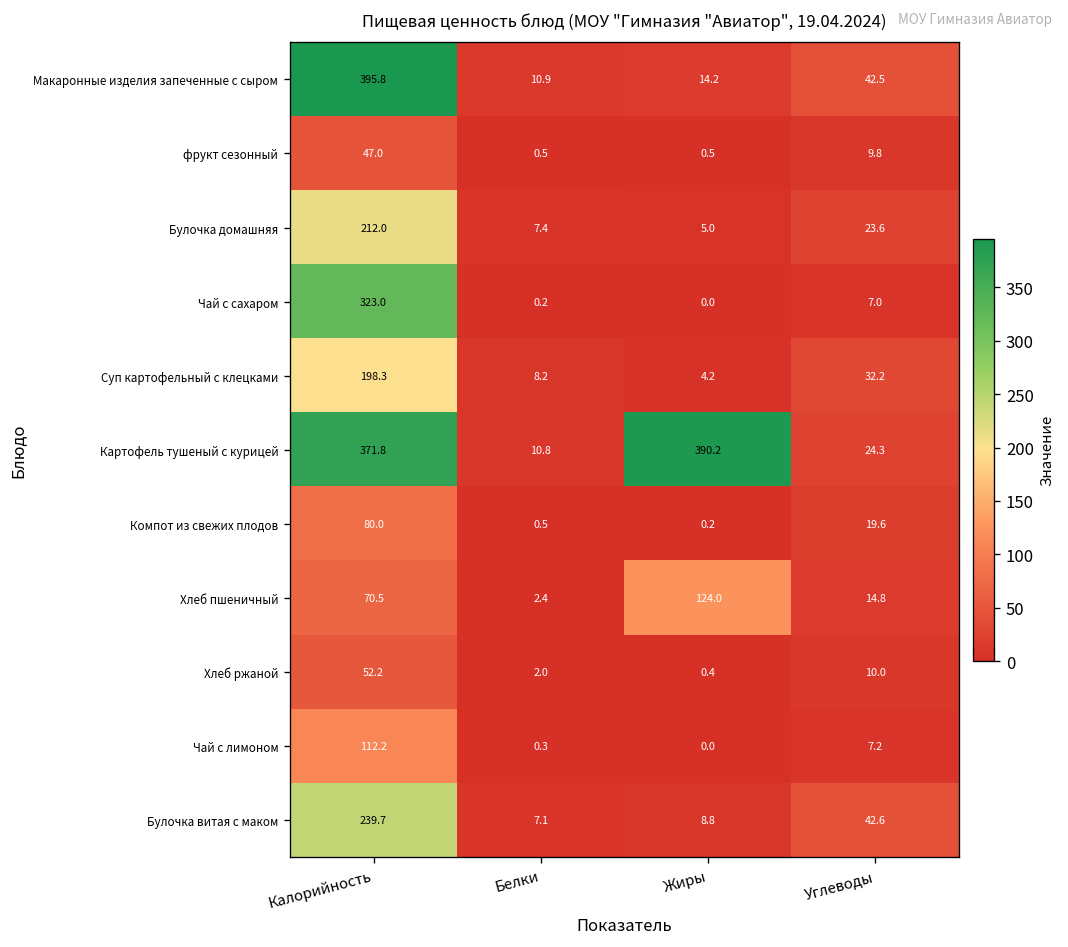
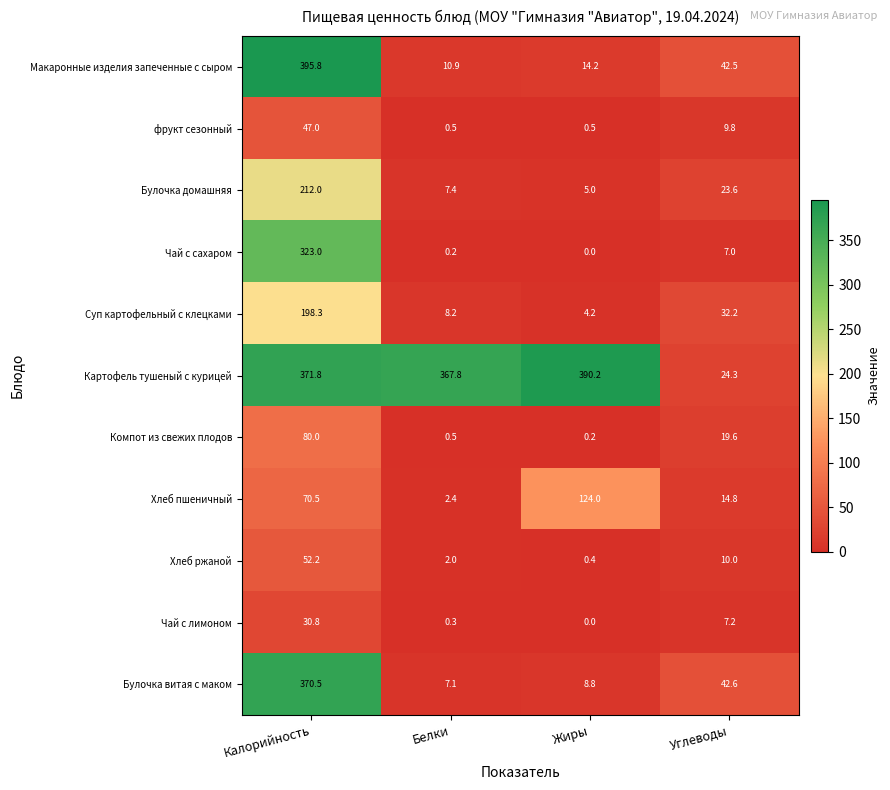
  {
    "Макаронные изделия запеченные с сыром": {
      "Калорийность": 395.8,
      "Белки": 10.9,
      "Жиры": 14.2,
      "Углеводы": 42.5
    },
    "фрукт сезонный": {
      "Калорийность": 47.0,
      "Белки": 0.5,
      "Жиры": 0.5,
      "Углеводы": 9.8
    },
    "Булочка домашняя": {
      "Калорийность": 212.0,
      "Белки": 7.4,
      "Жиры": 5.0,
      "Углеводы": 23.6
    },
    "Чай с сахаром": {
      "Калорийность": 323.0,
      "Белки": 0.2,
      "Жиры": 0.0,
      "Углеводы": 7.0
    },
    "Суп картофельный с клецками": {
      "Калорийность": 198.3,
      "Белки": 8.2,
      "Жиры": 4.2,
      "Углеводы": 32.2
    },
    "Картофель тушеный с курицей": {
      "Калорийность": 371.8,
-     "Белки": 10.8,
+     "Белки": 367.8,
      "Жиры": 390.2,
      "Углеводы": 24.3
    },
    "Компот из свежих плодов": {
      "Калорийность": 80.0,
      "Белки": 0.5,
      "Жиры": 0.2,
      "Углеводы": 19.6
    },
    "Хлеб пшеничный": {
      "Калорийность": 70.5,
      "Белки": 2.4,
      "Жиры": 124.0,
      "Углеводы": 14.8
    },
    "Хлеб ржаной": {
      "Калорийность": 52.2,
      "Белки": 2.0,
      "Жиры": 0.4,
      "Углеводы": 10.0
    },
    "Чай с лимоном": {
-     "Калорийность": 112.2,
+     "Калорийность": 30.8,
      "Белки": 0.3,
      "Жиры": 0.0,
      "Углеводы": 7.2
    },
    "Булочка витая с маком": {
-     "Калорийность": 239.7,
+     "Калорийность": 370.5,
      "Белки": 7.1,
      "Жиры": 8.8,
      "Углеводы": 42.6
    }
  }
